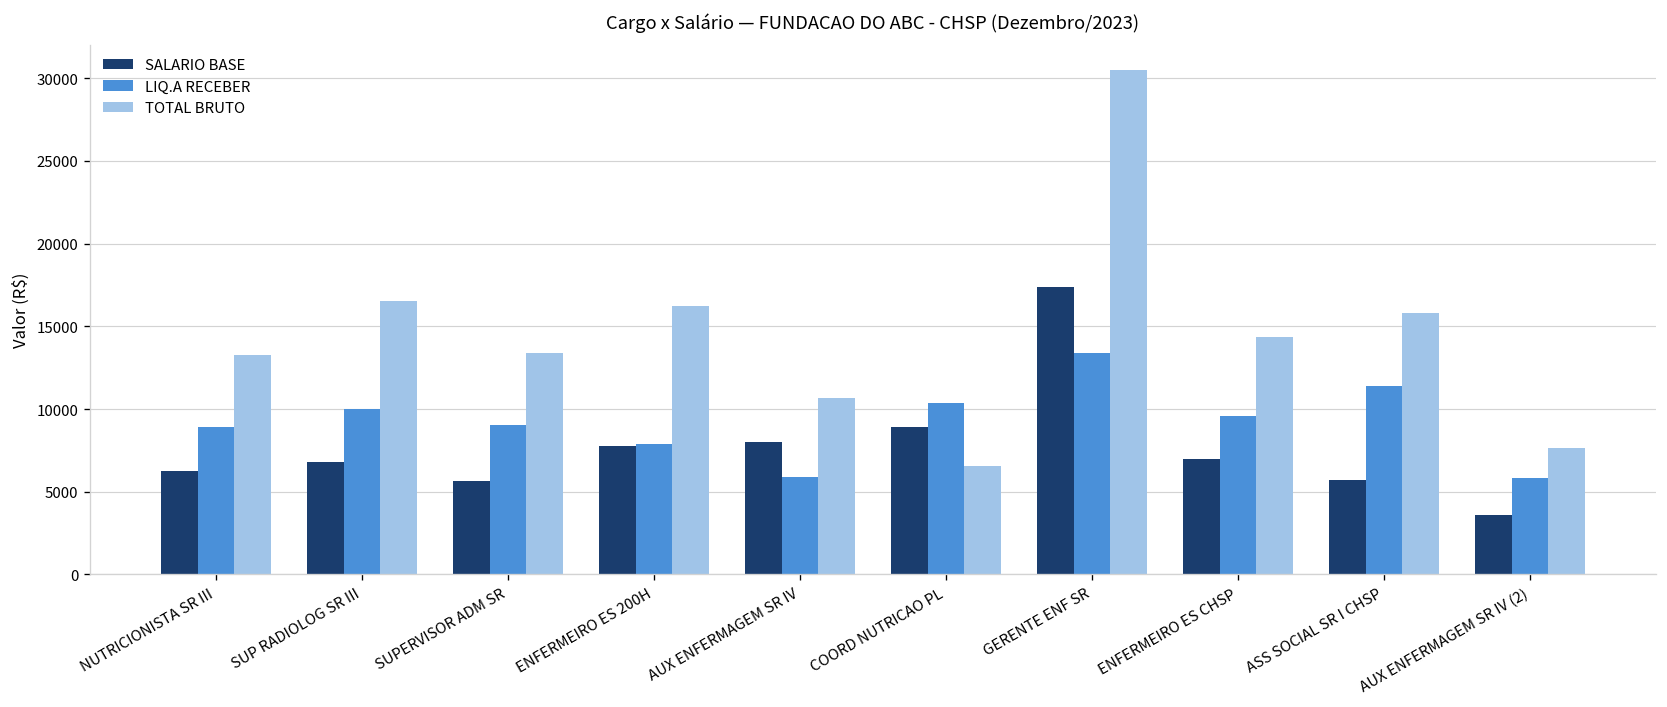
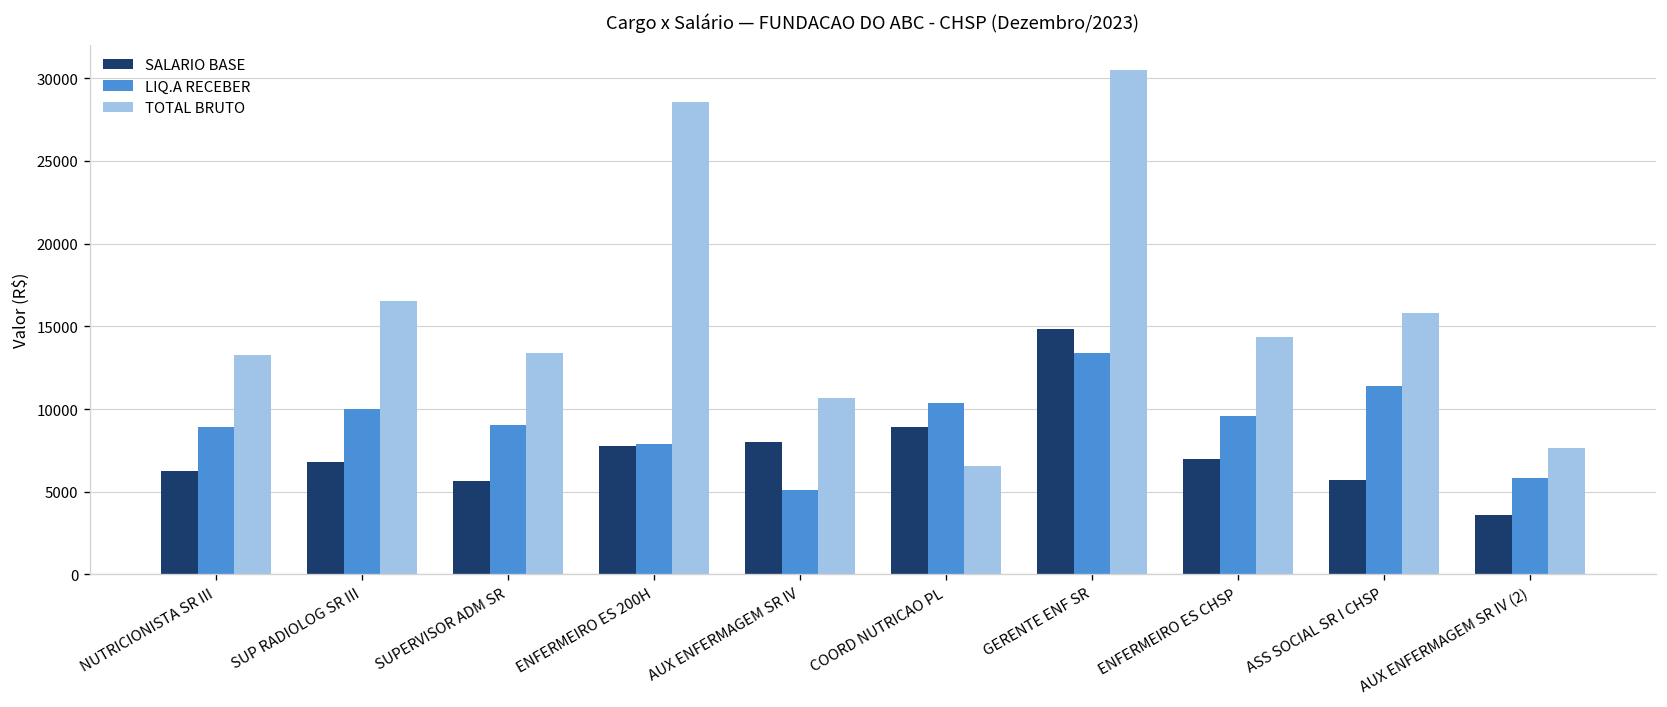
  {
    "SALARIO BASE": {
      "NUTRICIONISTA SR III": 6300,
      "SUP RADIOLOG SR III": 6800,
      "SUPERVISOR ADM SR": 5600,
      "ENFERMEIRO ES 200H": 7800,
      "AUX ENFERMAGEM SR IV": 8000,
      "COORD NUTRICAO PL": 8900,
-     "GERENTE ENF SR": 17400,
+     "GERENTE ENF SR": 14800,
      "ENFERMEIRO ES CHSP": 7000,
      "ASS SOCIAL SR I CHSP": 5700,
      "AUX ENFERMAGEM SR IV (2)": 3600
    },
    "LIQ.A RECEBER": {
      "NUTRICIONISTA SR III": 8900,
      "SUP RADIOLOG SR III": 10000,
      "SUPERVISOR ADM SR": 9000,
      "ENFERMEIRO ES 200H": 7900,
-     "AUX ENFERMAGEM SR IV": 5900,
+     "AUX ENFERMAGEM SR IV": 5100,
      "COORD NUTRICAO PL": 10400,
      "GERENTE ENF SR": 13400,
      "ENFERMEIRO ES CHSP": 9600,
      "ASS SOCIAL SR I CHSP": 11400,
      "AUX ENFERMAGEM SR IV (2)": 5800
    },
    "TOTAL BRUTO": {
      "NUTRICIONISTA SR III": 13300,
      "SUP RADIOLOG SR III": 16500,
      "SUPERVISOR ADM SR": 13400,
-     "ENFERMEIRO ES 200H": 16300,
+     "ENFERMEIRO ES 200H": 28600,
      "AUX ENFERMAGEM SR IV": 10700,
      "COORD NUTRICAO PL": 6500,
      "GERENTE ENF SR": 30500,
      "ENFERMEIRO ES CHSP": 14300,
      "ASS SOCIAL SR I CHSP": 15800,
      "AUX ENFERMAGEM SR IV (2)": 7700
    }
  }
